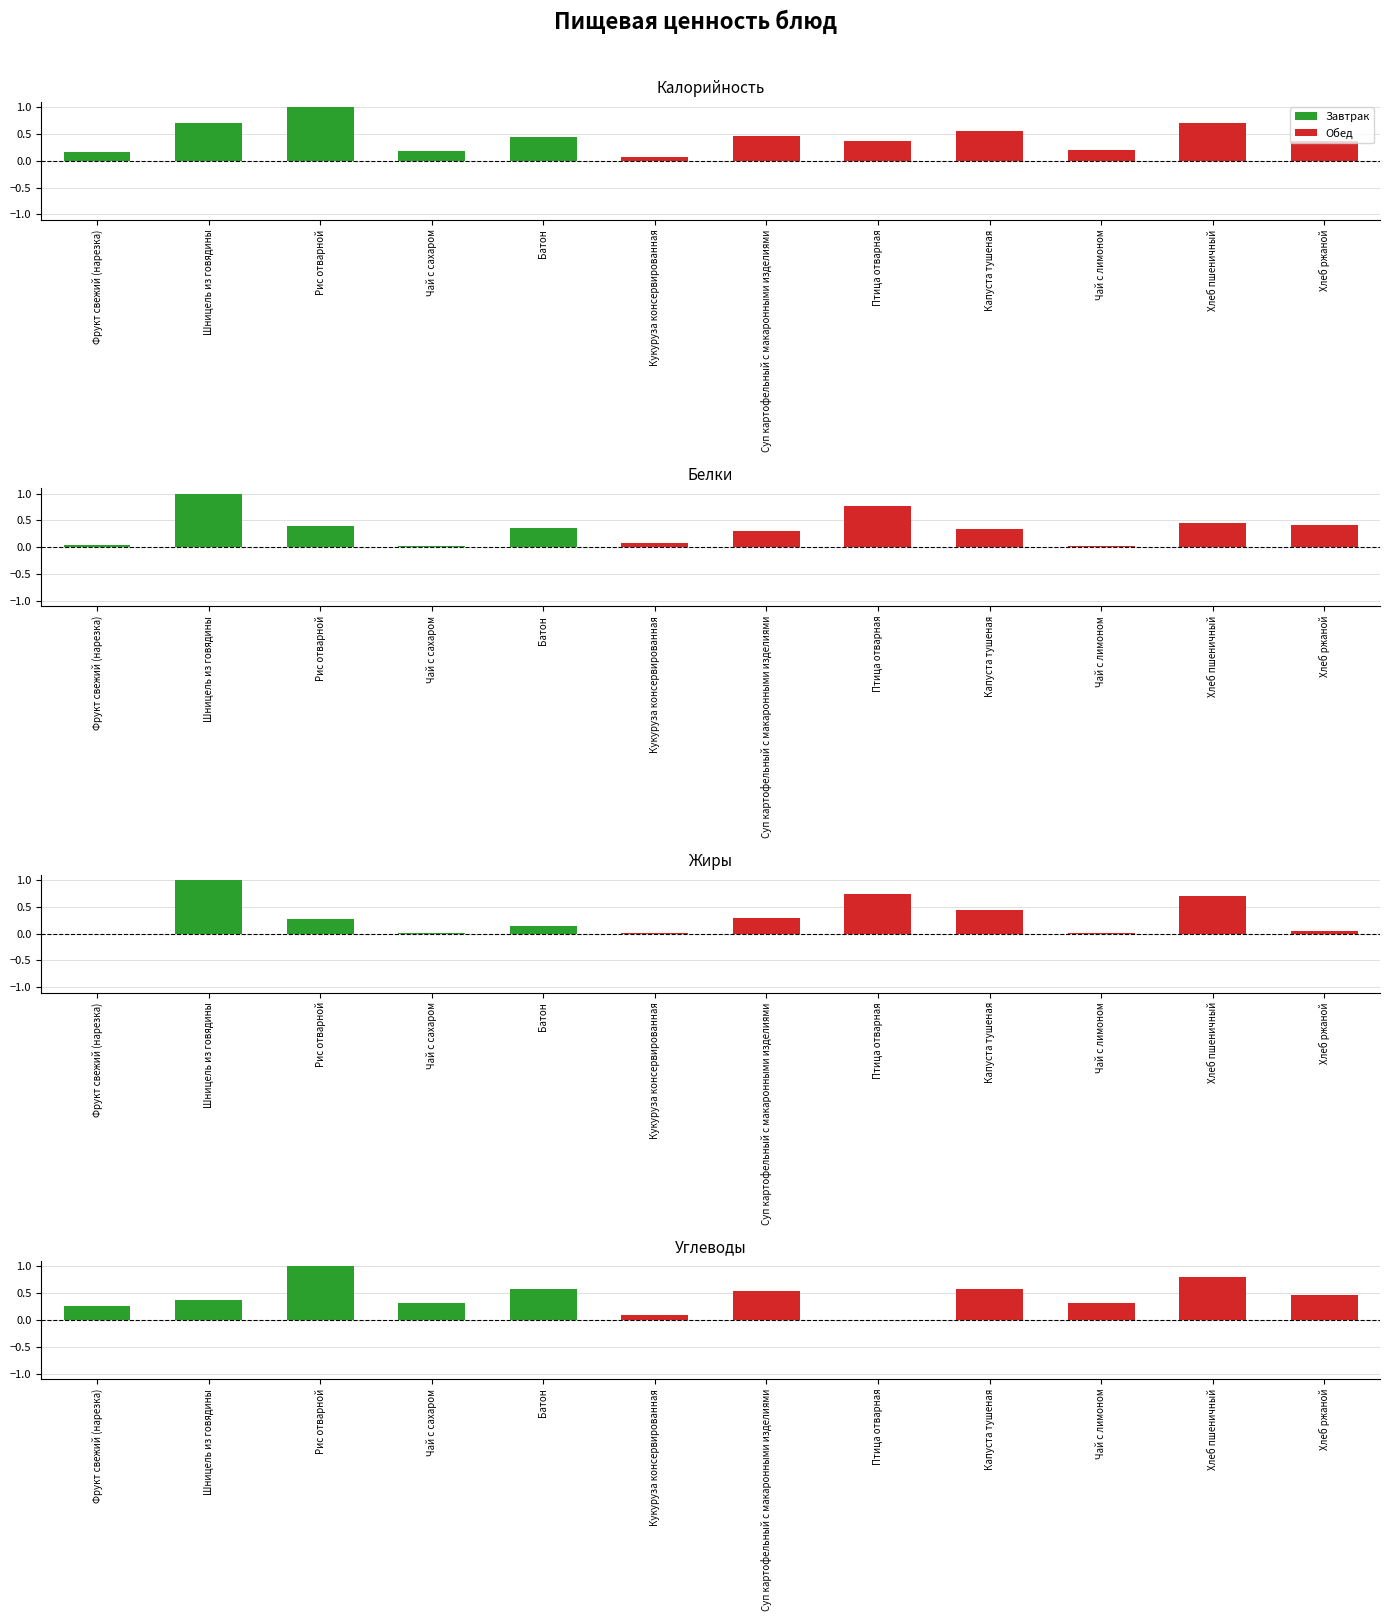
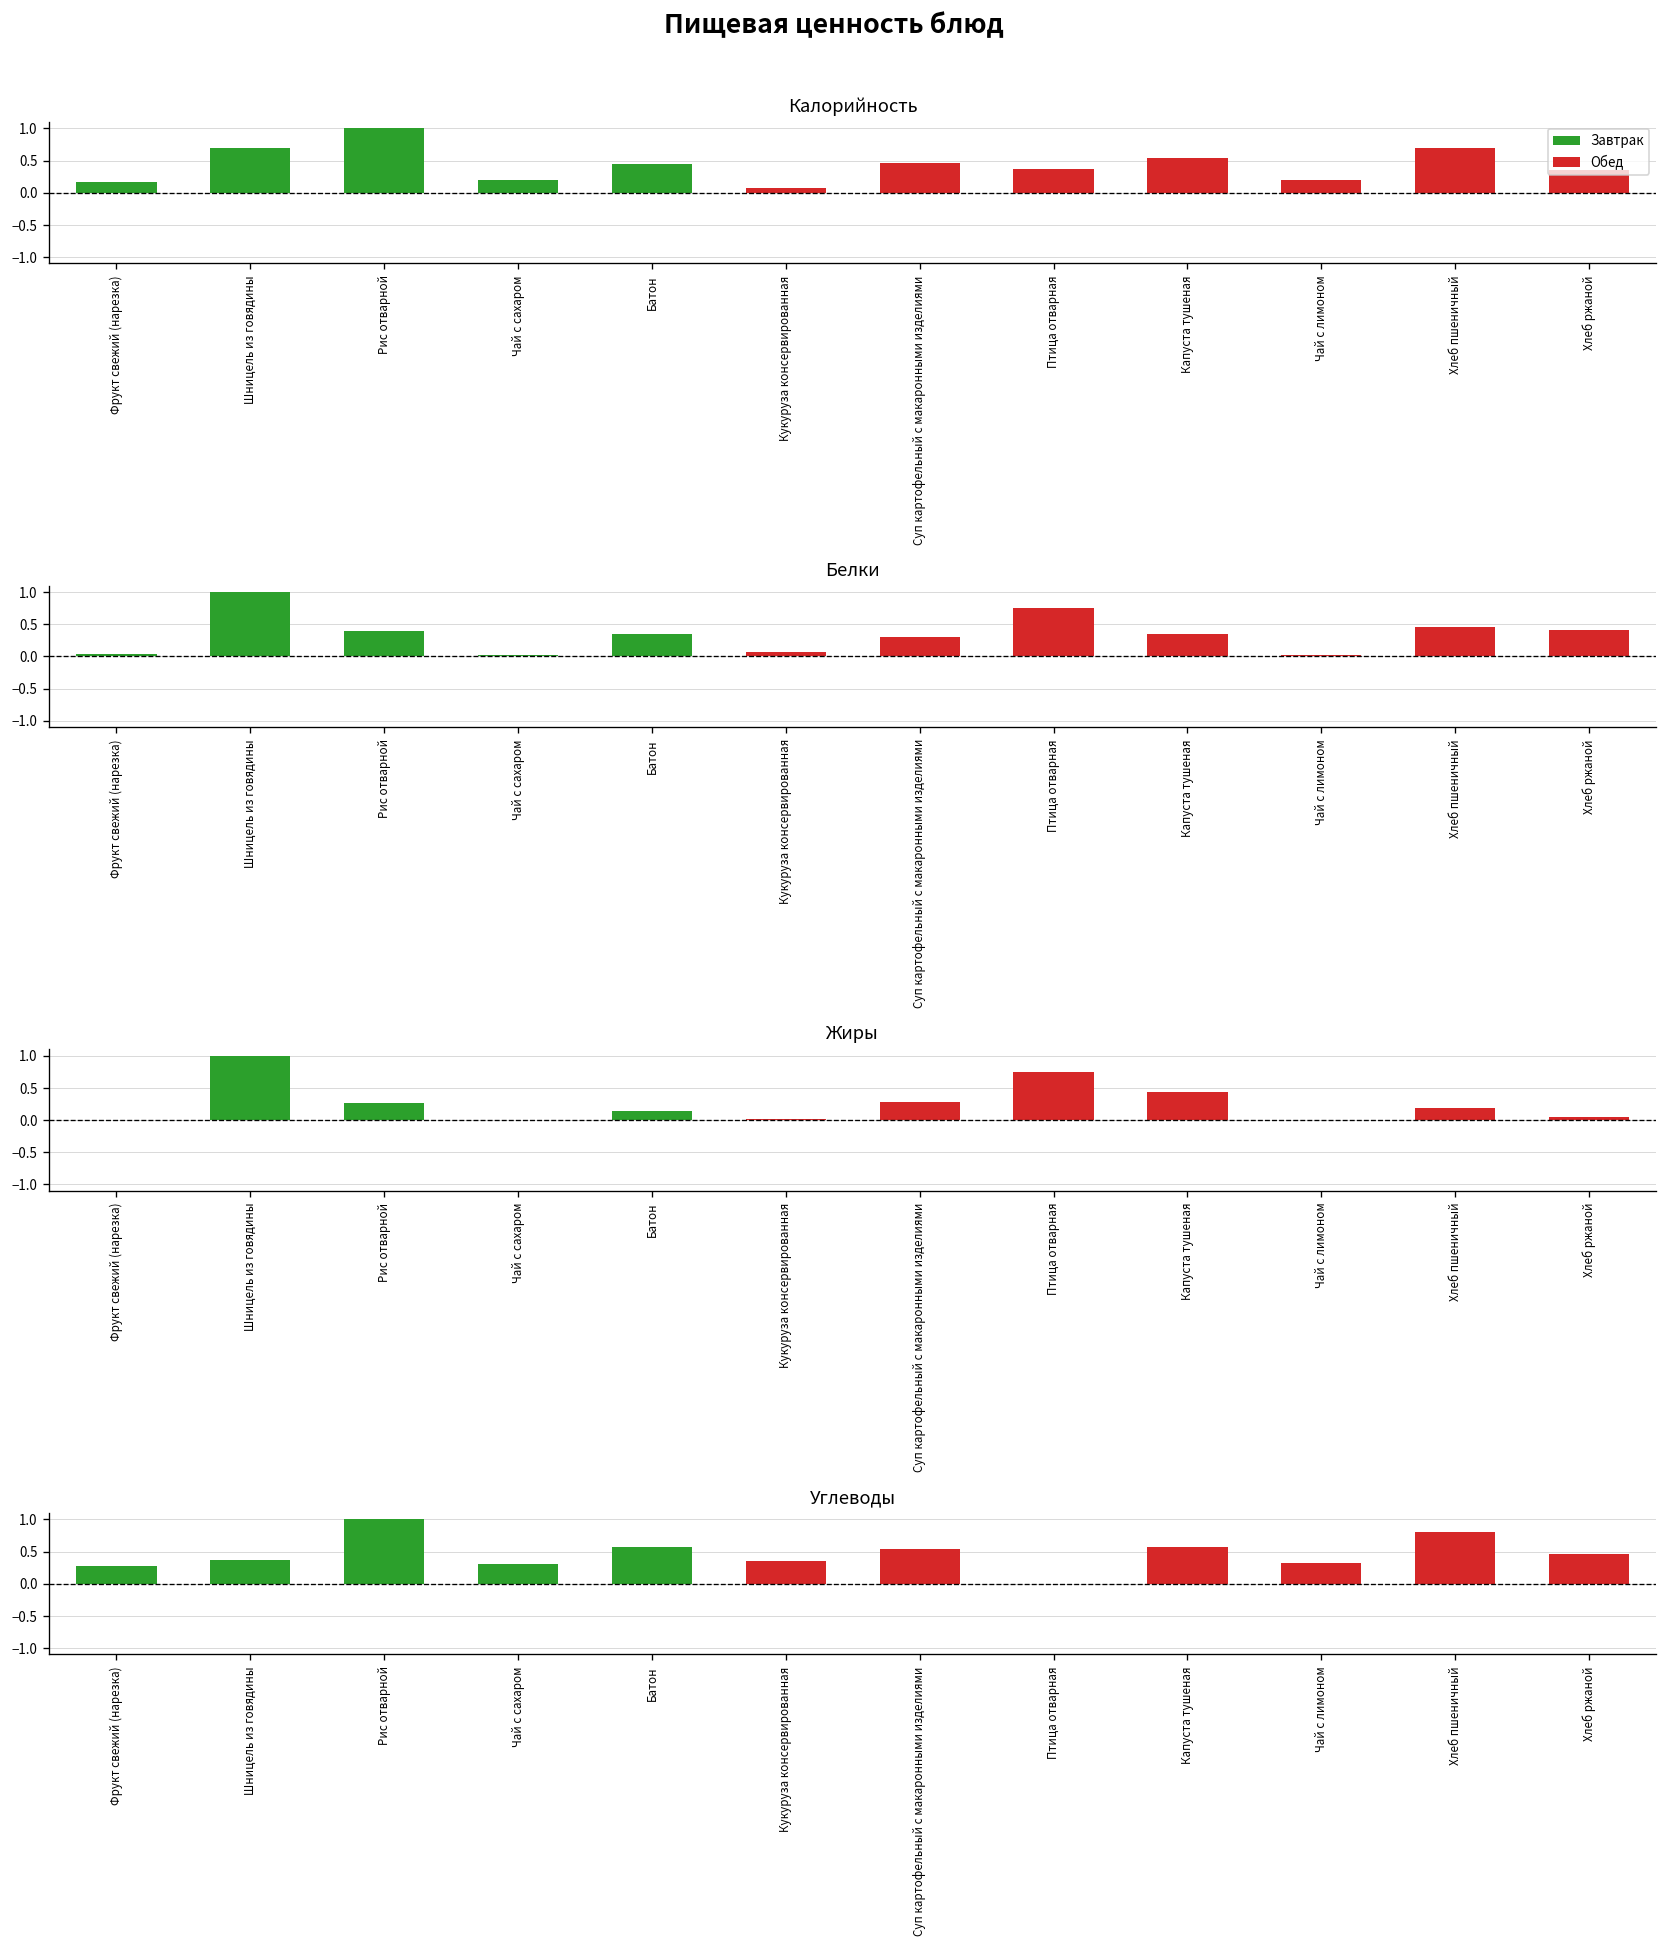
  {
    "Калорийность": {
      "Обед": {
        "Кукуруза консервированная": 0.1,
        "Суп картофельный с макаронными изделиями": 0.5,
        "Птица отварная": 0.4,
        "Капуста тушеная": 0.5,
        "Чай с лимоном": 0.2,
        "Хлеб пшеничный": 0.7
      }
    },
    "Белки": {
      "Обед": {
        "Кукуруза консервированная": 0.1,
        "Суп картофельный с макаронными изделиями": 0.3,
        "Птица отварная": 0.8,
        "Капуста тушеная": 0.3,
        "Хлеб пшеничный": 0.5,
        "Хлеб ржаной": 0.4
      }
    },
    "Жиры": {
      "Обед": {
        "Суп картофельный с макаронными изделиями": 0.3,
        "Птица отварная": 0.7,
        "Капуста тушеная": 0.4,
-       "Хлеб пшеничный": 0.7
+       "Хлеб пшеничный": 0.2
      }
    },
    "Углеводы": {
      "Обед": {
-       "Кукуруза консервированная": 0.1,
+       "Кукуруза консервированная": 0.3,
        "Суп картофельный с макаронными изделиями": 0.5,
        "Капуста тушеная": 0.6,
        "Чай с лимоном": 0.3,
        "Хлеб пшеничный": 0.8,
        "Хлеб ржаной": 0.5
      }
    }
  }
